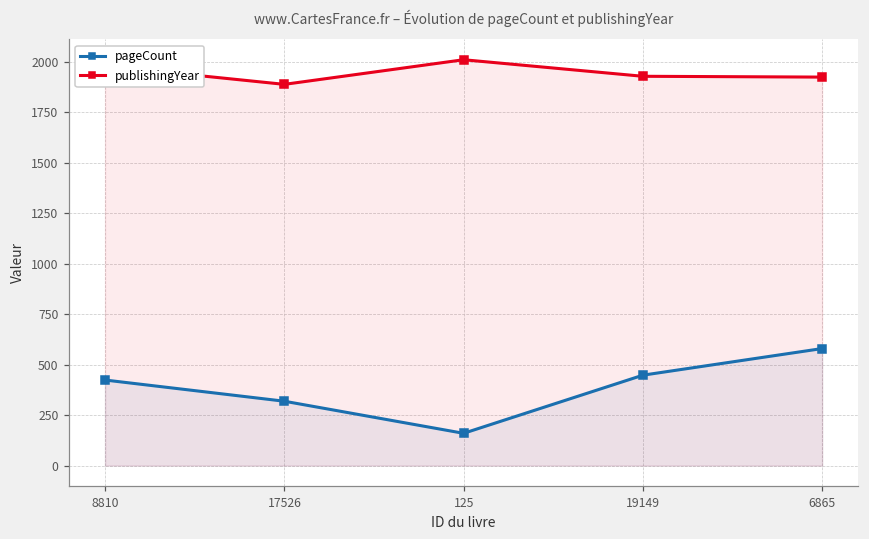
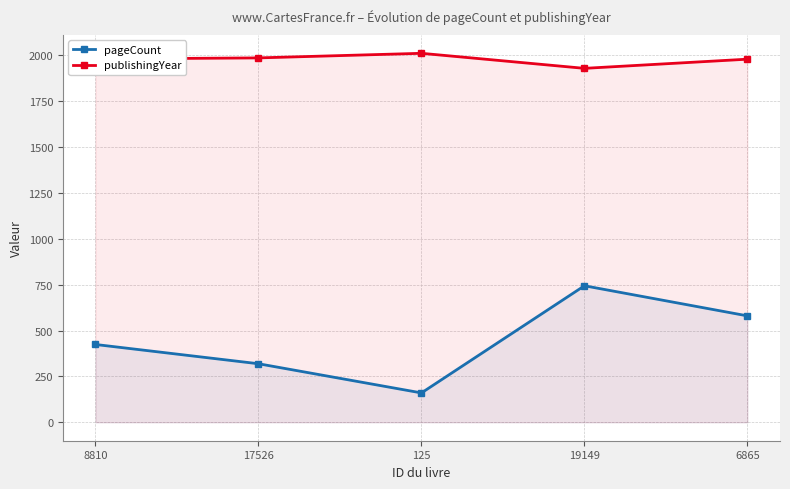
  {
    "pageCount": {
      "8810": 420,
      "17526": 320,
      "125": 160,
-     "19149": 450,
+     "19149": 740,
      "6865": 580
    },
    "publishingYear": {
-     "17526": 1890,
+     "17526": 1990,
      "125": 2010,
      "19149": 1930,
-     "6865": 1930
+     "6865": 1980
    }
  }
